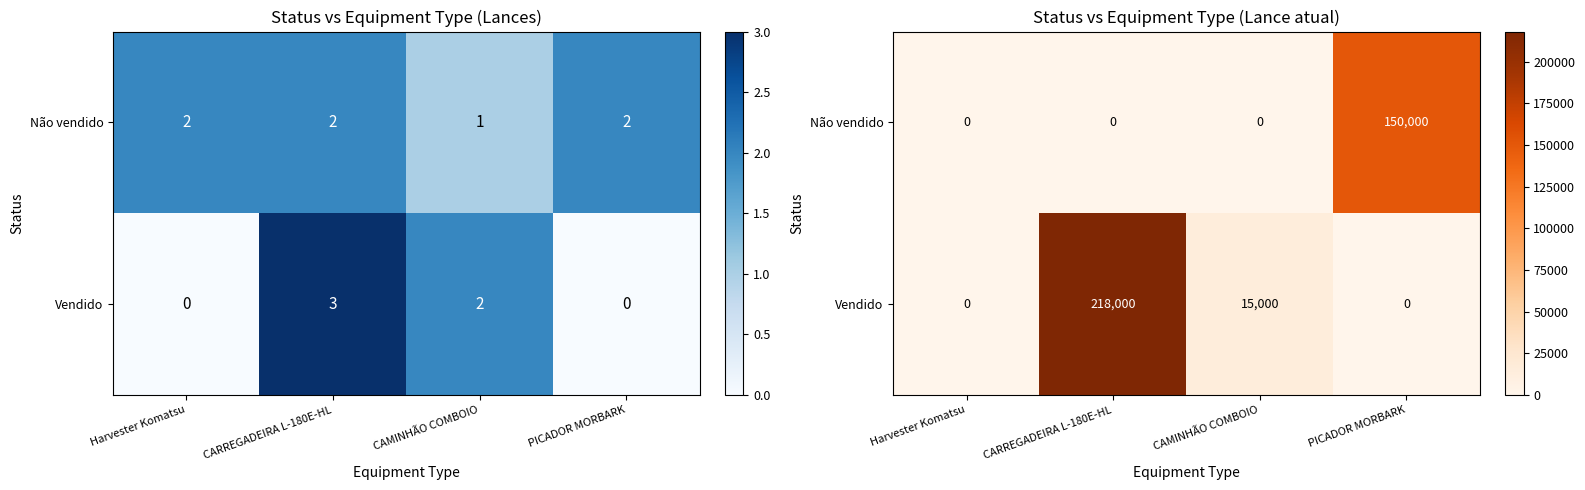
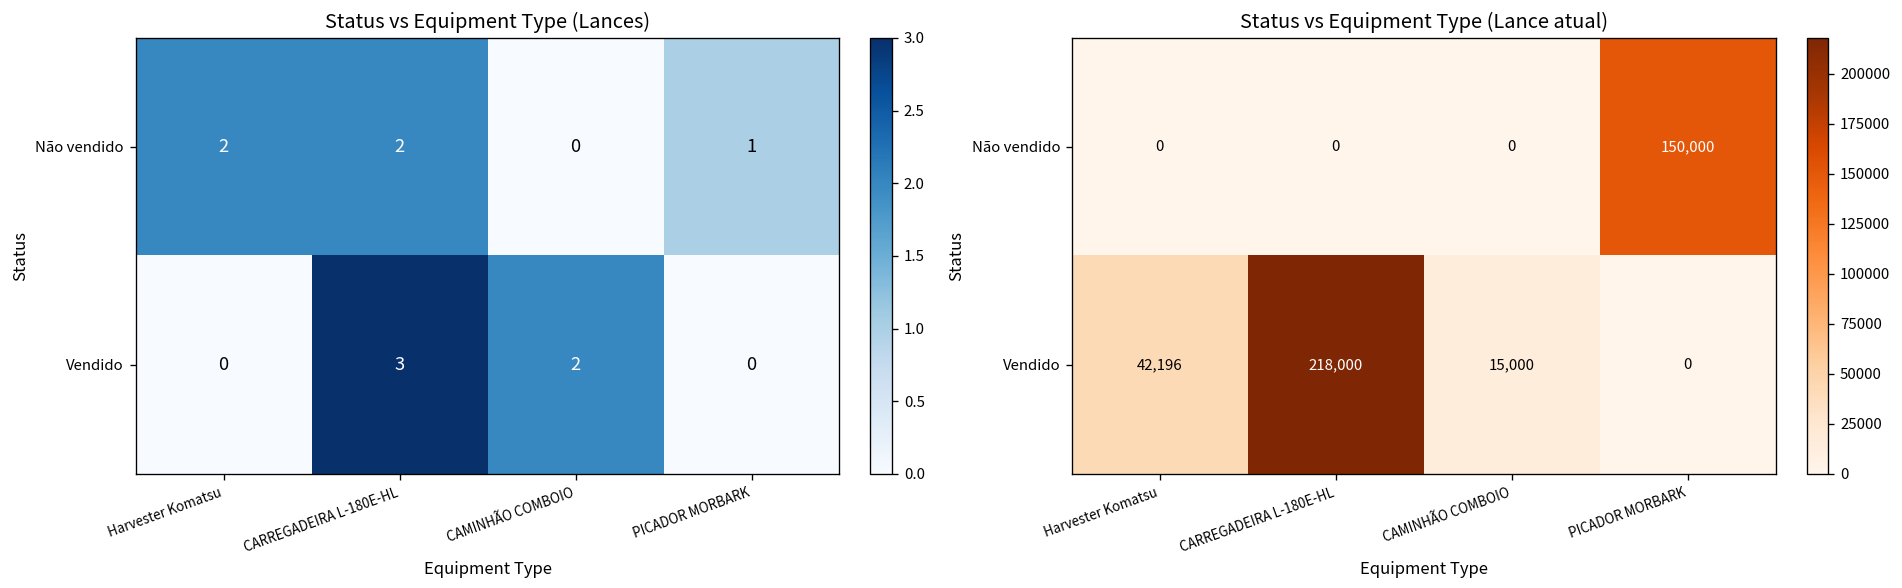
  {
    "Status vs Equipment Type (Lances)": {
      "Não vendido": {
        "Harvester Komatsu": "2",
        "CARREGADEIRA L-180E-HL": "2",
-       "CAMINHÃO COMBOIO": "1",
-       "PICADOR MORBARK": "2"
+       "CAMINHÃO COMBOIO": "0",
+       "PICADOR MORBARK": "1"
      },
      "Vendido": {
        "Harvester Komatsu": "0",
        "CARREGADEIRA L-180E-HL": "3",
        "CAMINHÃO COMBOIO": "2",
        "PICADOR MORBARK": "0"
      }
    },
    "Status vs Equipment Type (Lance atual)": {
      "Não vendido": {
        "Harvester Komatsu": "0",
        "CARREGADEIRA L-180E-HL": "0",
        "CAMINHÃO COMBOIO": "0",
        "PICADOR MORBARK": "150,000"
      },
      "Vendido": {
-       "Harvester Komatsu": "0",
+       "Harvester Komatsu": "42,196",
        "CARREGADEIRA L-180E-HL": "218,000",
        "CAMINHÃO COMBOIO": "15,000",
        "PICADOR MORBARK": "0"
      }
    }
  }
